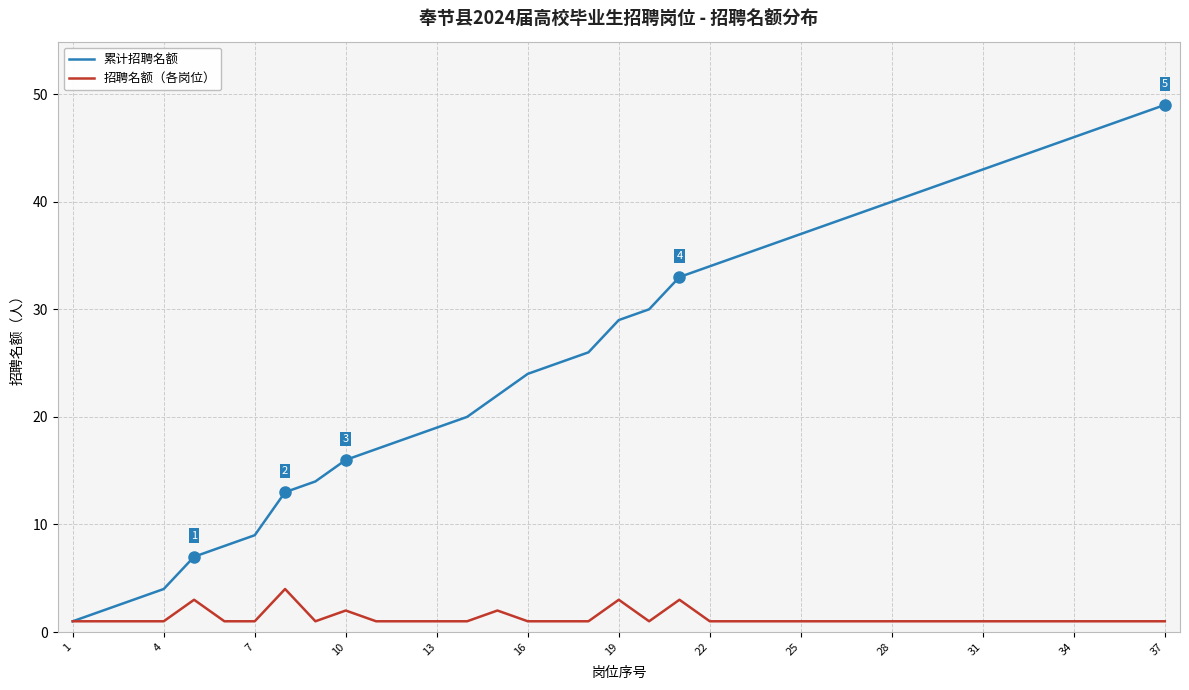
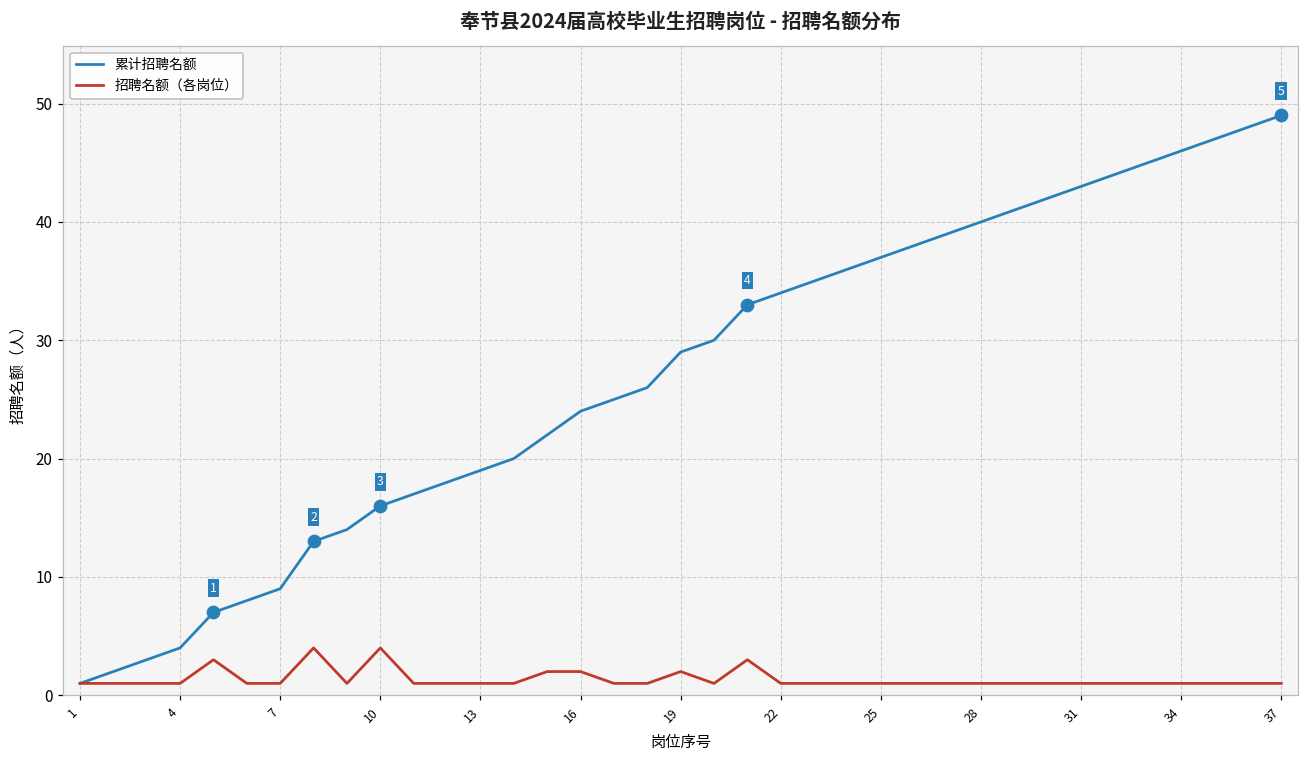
  {
    "招聘名额（各岗位）": {
      "4": 1,
      "7": 1,
-     "10": 2,
+     "10": 4,
      "13": 1,
-     "16": 1,
-     "19": 3,
+     "16": 2,
+     "19": 2,
      "22": 1,
      "25": 1,
      "28": 1,
      "31": 1,
      "34": 1,
      "37": 1
    }
  }
